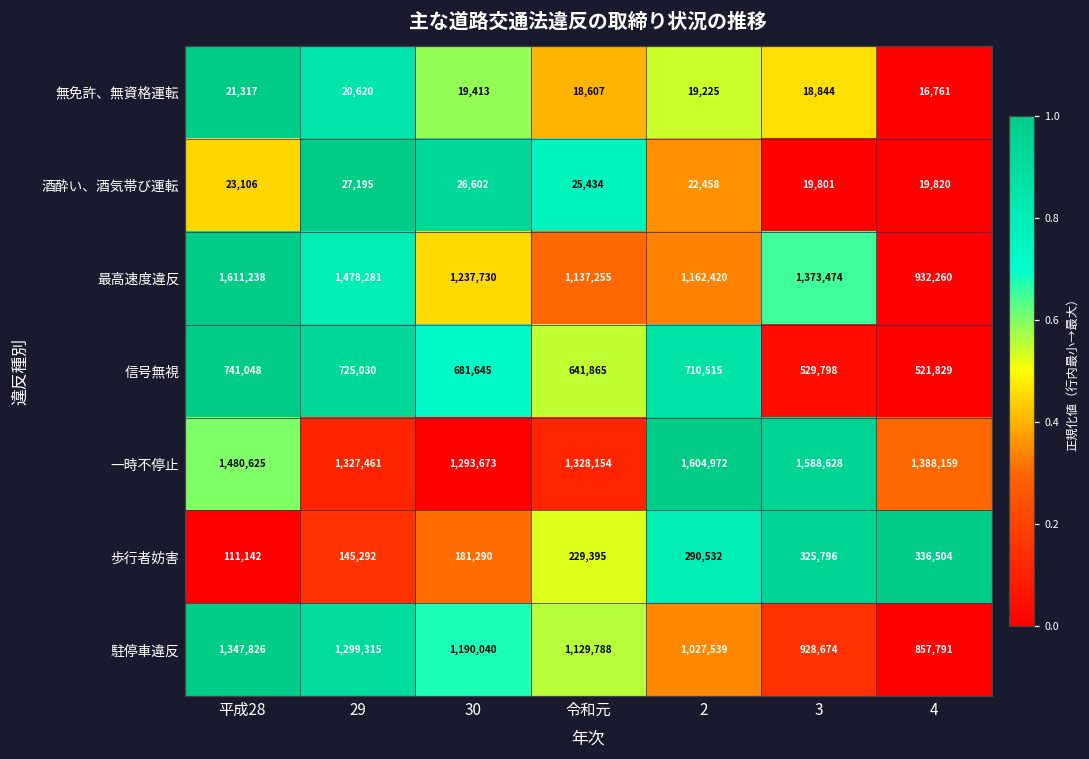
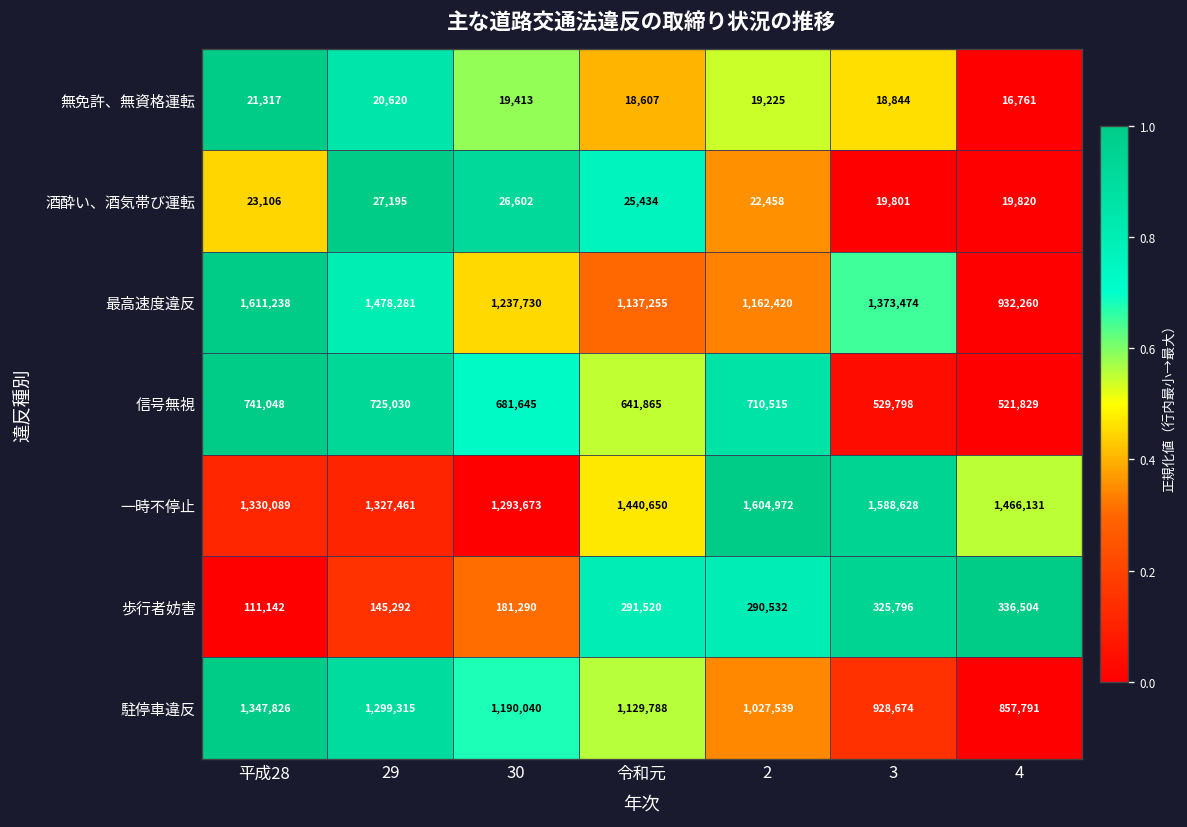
  {
    "無免許、無資格運転": {
      "平成28": "21,317",
      "29": "20,620",
      "30": "19,413",
      "令和元": "18,607",
      "2": "19,225",
      "3": "18,844",
      "4": "16,761"
    },
    "酒酔い、酒気帯び運転": {
      "平成28": "23,106",
      "29": "27,195",
      "30": "26,602",
      "令和元": "25,434",
      "2": "22,458",
      "3": "19,801",
      "4": "19,820"
    },
    "最高速度違反": {
      "平成28": "1,611,238",
      "29": "1,478,281",
      "30": "1,237,730",
      "令和元": "1,137,255",
      "2": "1,162,420",
      "3": "1,373,474",
      "4": "932,260"
    },
    "信号無視": {
      "平成28": "741,048",
      "29": "725,030",
      "30": "681,645",
      "令和元": "641,865",
      "2": "710,515",
      "3": "529,798",
      "4": "521,829"
    },
    "一時不停止": {
-     "平成28": "1,480,625",
+     "平成28": "1,330,089",
      "29": "1,327,461",
      "30": "1,293,673",
-     "令和元": "1,328,154",
+     "令和元": "1,440,650",
      "2": "1,604,972",
      "3": "1,588,628",
-     "4": "1,388,159"
+     "4": "1,466,131"
    },
    "歩行者妨害": {
      "平成28": "111,142",
      "29": "145,292",
      "30": "181,290",
-     "令和元": "229,395",
+     "令和元": "291,520",
      "2": "290,532",
      "3": "325,796",
      "4": "336,504"
    },
    "駐停車違反": {
      "平成28": "1,347,826",
      "29": "1,299,315",
      "30": "1,190,040",
      "令和元": "1,129,788",
      "2": "1,027,539",
      "3": "928,674",
      "4": "857,791"
    }
  }
